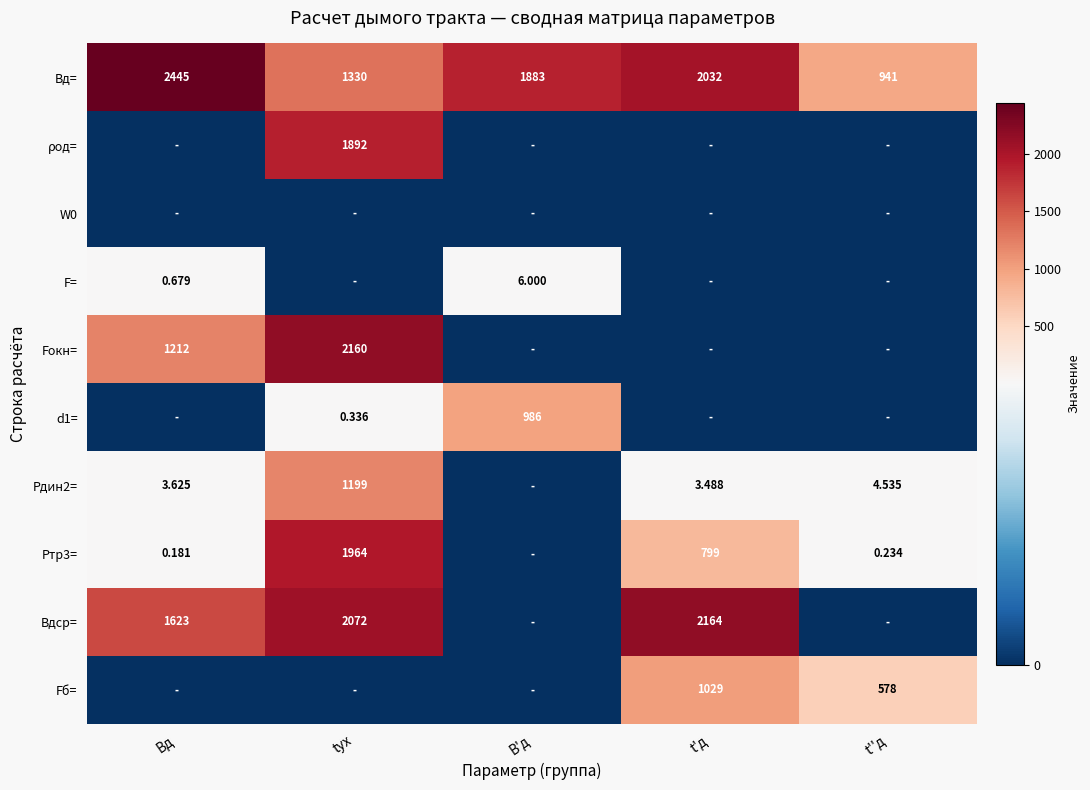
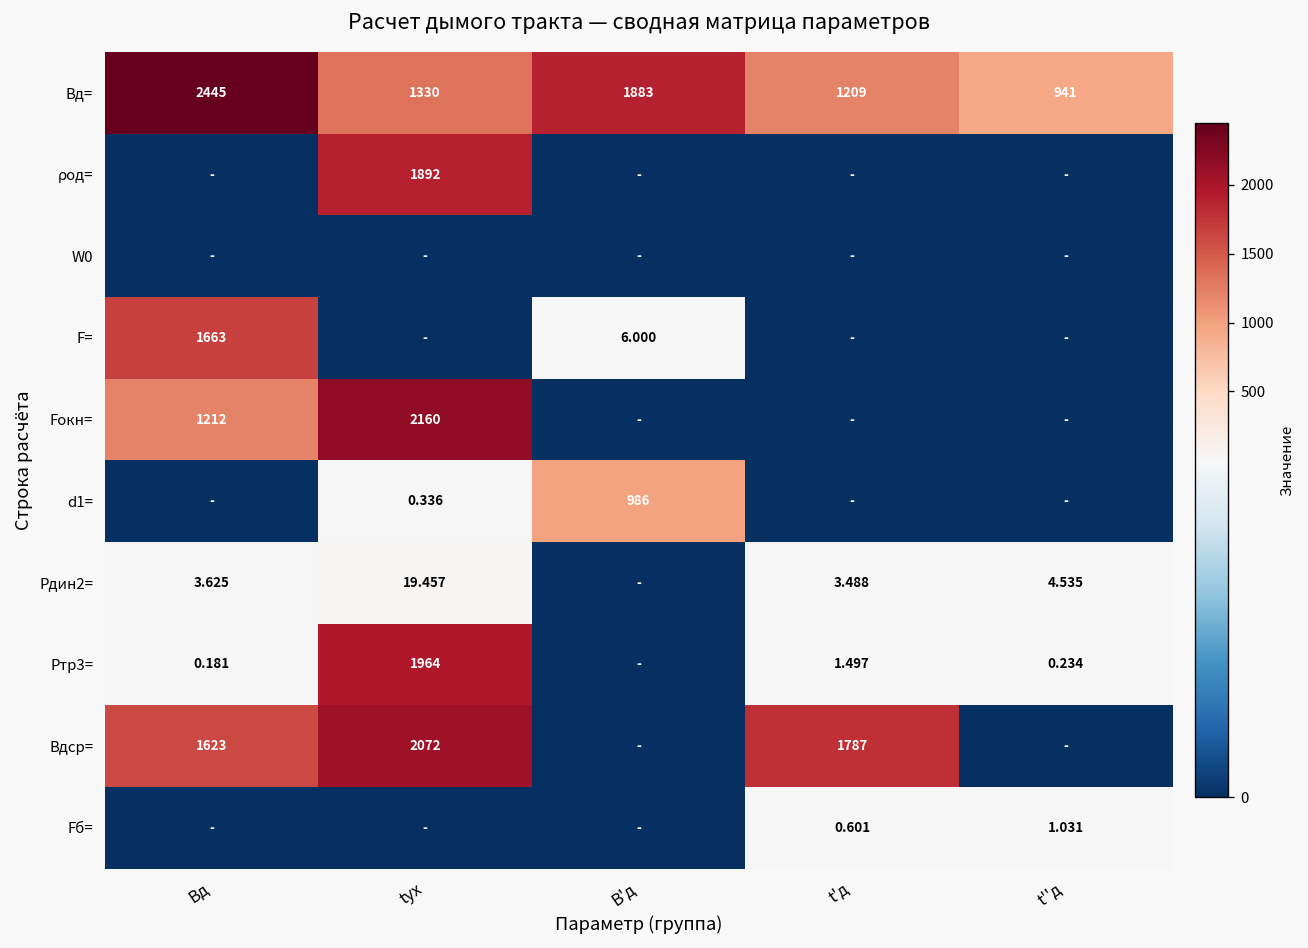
  {
    "Вд=": {
      "Вд": 2445,
      "tух": 1330,
      "В'д": 1883,
-     "t'д": 2032,
+     "t'д": 1209,
      "t''д": 941
    },
    "ρод=": {
      "tух": 1892
    },
    "F=": {
-     "Вд": 0.679,
+     "Вд": 1663,
      "В'д": 6.000
    },
    "Fокн=": {
      "Вд": 1212,
      "tух": 2160
    },
    "d1=": {
      "tух": 0.336,
      "В'д": 986
    },
    "Рдин2=": {
      "Вд": 3.625,
-     "tух": 1199,
+     "tух": 19.457,
      "t'д": 3.488,
      "t''д": 4.535
    },
    "Pтр3=": {
      "Вд": 0.181,
      "tух": 1964,
-     "t'д": 799,
+     "t'д": 1.497,
      "t''д": 0.234
    },
    "Вдср=": {
      "Вд": 1623,
      "tух": 2072,
-     "t'д": 2164
+     "t'д": 1787
    },
    "Fб=": {
-     "t'д": 1029,
-     "t''д": 578
+     "t'д": 0.601,
+     "t''д": 1.031
    }
  }
